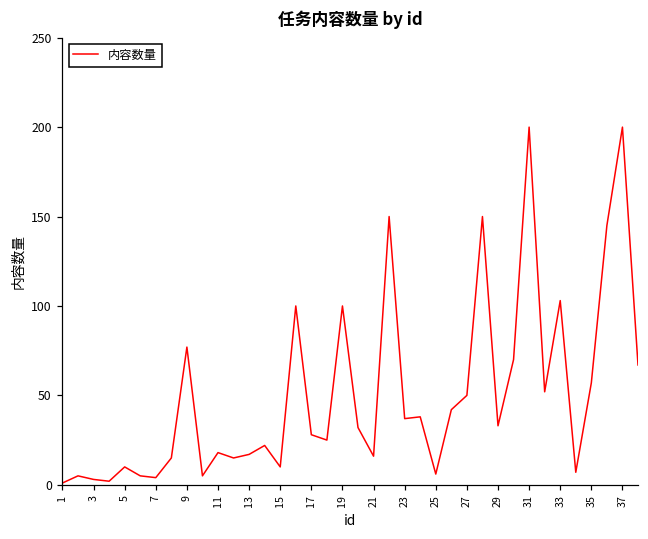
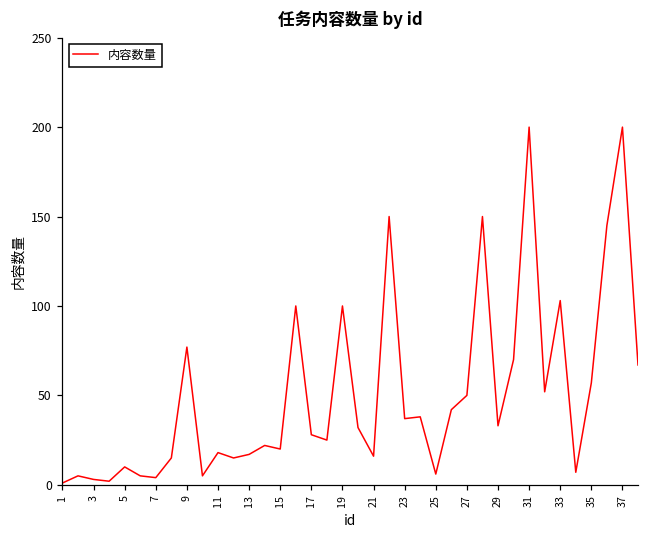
  {
    "1": 1,
    "3": 3,
    "5": 10,
    "7": 4,
    "9": 77,
    "11": 18,
    "13": 17,
-   "15": 10,
+   "15": 20,
    "17": 28,
    "19": 100,
    "21": 16,
    "23": 37,
    "25": 6,
    "27": 50,
    "29": 33,
    "31": 200,
    "33": 103,
    "35": 57,
    "37": 200
  }
